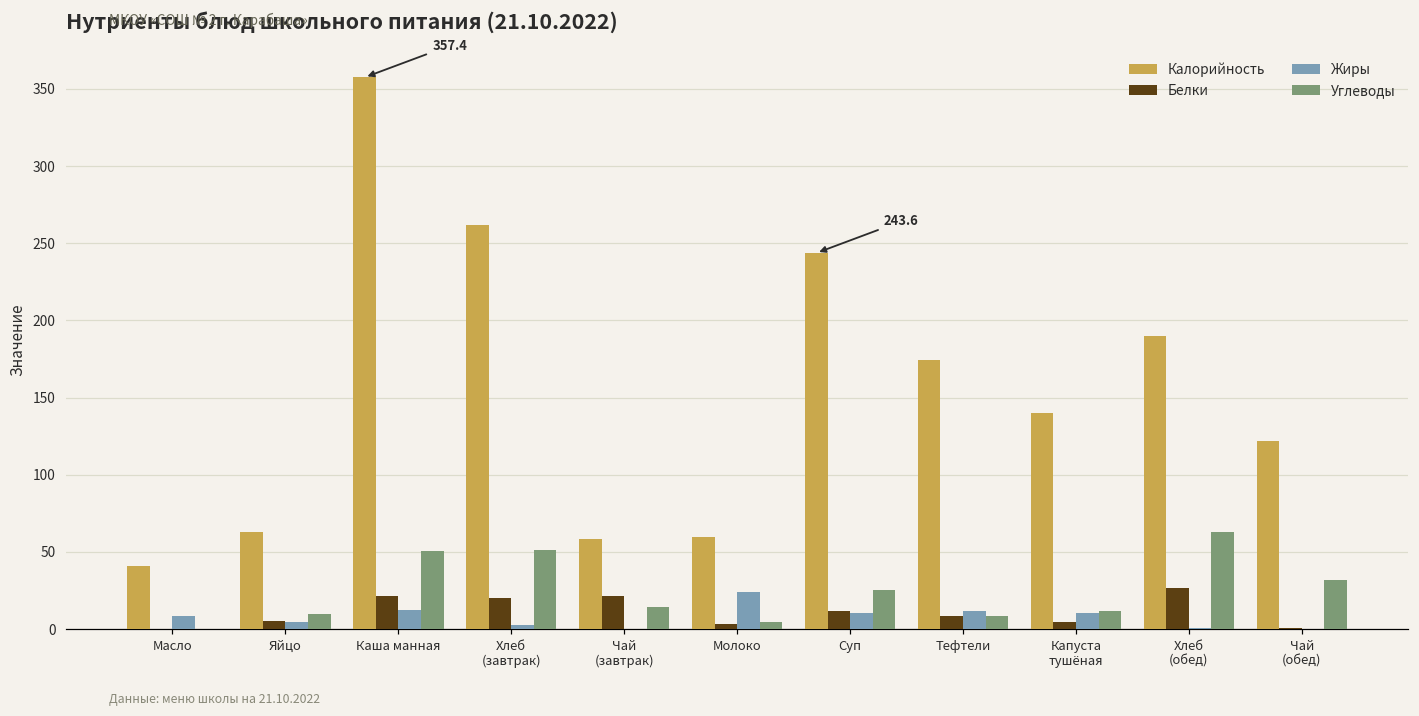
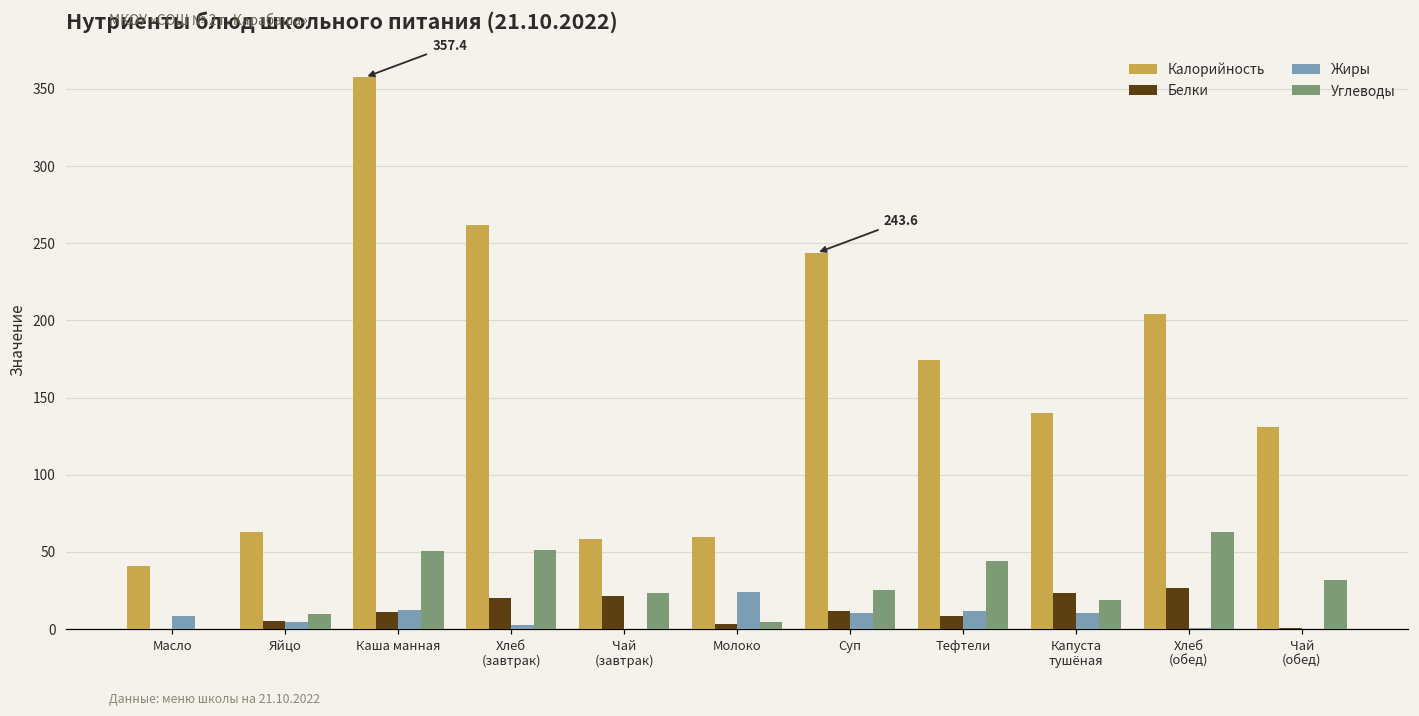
  {
    "Калорийность": {
      "Масло": 41,
      "Яйцо": 63,
      "Хлеб (завтрак)": 262,
      "Чай (завтрак)": 58,
      "Молоко": 60,
      "Тефтели": 174,
      "Капуста тушёная": 140,
-     "Хлеб (обед)": 190,
-     "Чай (обед)": 122
+     "Хлеб (обед)": 204,
+     "Чай (обед)": 131
    },
    "Белки": {
      "Яйцо": 5,
-     "Каша манная": 22,
+     "Каша манная": 11,
      "Хлеб (завтрак)": 20,
      "Чай (завтрак)": 22,
      "Молоко": 3,
      "Суп": 12,
      "Тефтели": 8,
-     "Капуста тушёная": 4,
+     "Капуста тушёная": 23,
      "Хлеб (обед)": 27
    },
    "Жиры": {
      "Масло": 8,
      "Яйцо": 5,
      "Каша манная": 13,
      "Хлеб (завтрак)": 3,
      "Чай (завтрак)": 0,
      "Молоко": 24,
      "Суп": 11,
      "Тефтели": 12,
      "Капуста тушёная": 10
    },
    "Углеводы": {
      "Яйцо": 10,
      "Каша манная": 51,
      "Хлеб (завтрак)": 51,
-     "Чай (завтрак)": 15,
+     "Чай (завтрак)": 23,
      "Молоко": 5,
      "Суп": 26,
-     "Тефтели": 8,
-     "Капуста тушёная": 12,
+     "Тефтели": 44,
+     "Капуста тушёная": 19,
      "Хлеб (обед)": 63,
      "Чай (обед)": 32
    }
  }
